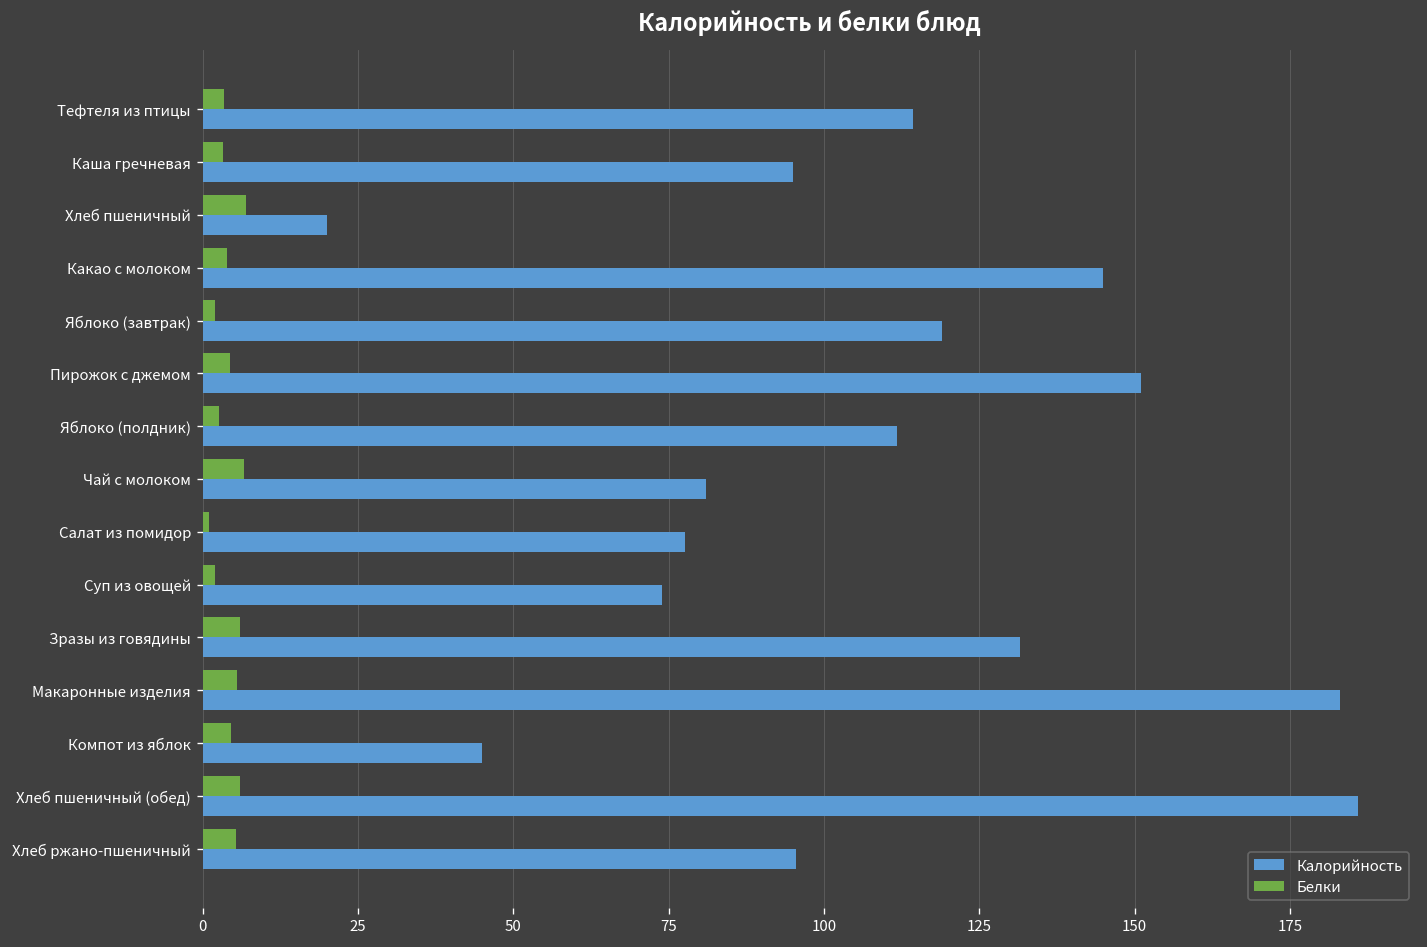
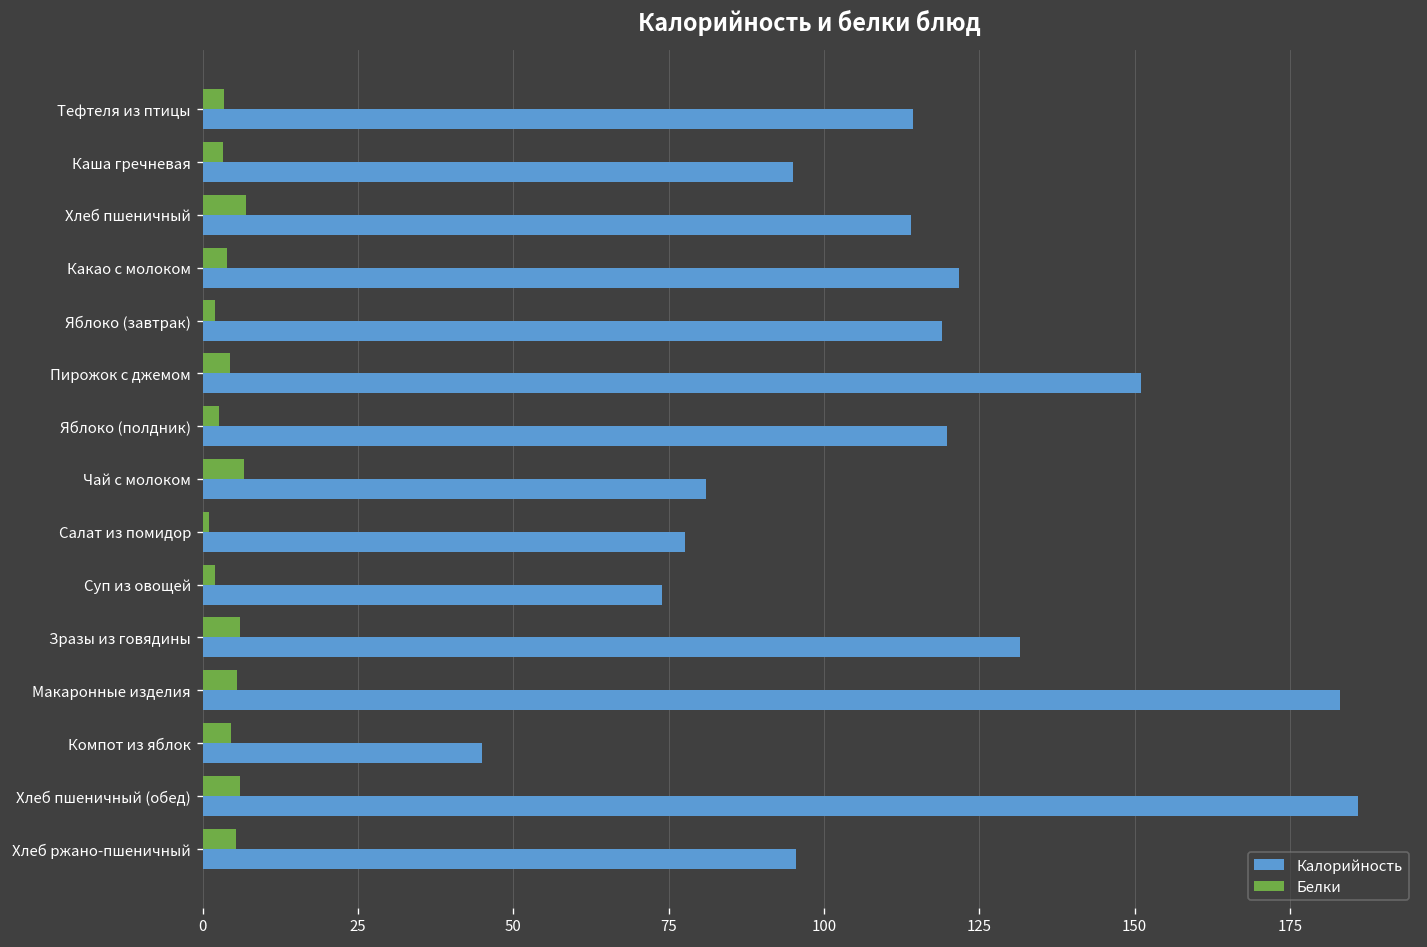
  {
    "Калорийность": {
      "Тефтеля из птицы": 114,
      "Каша гречневая": 95,
-     "Хлеб пшеничный": 20,
-     "Какао с молоком": 145,
+     "Хлеб пшеничный": 114,
+     "Какао с молоком": 122,
      "Яблоко (завтрак)": 119,
      "Пирожок с джемом": 151,
-     "Яблоко (полдник)": 112,
+     "Яблоко (полдник)": 120,
      "Чай с молоком": 81,
      "Салат из помидор": 78,
      "Суп из овощей": 74,
      "Зразы из говядины": 132,
      "Макаронные изделия": 183,
      "Компот из яблок": 45,
      "Хлеб пшеничный (обед)": 186,
      "Хлеб ржано-пшеничный": 95
    },
    "Белки": {
      "Тефтеля из птицы": 3,
      "Каша гречневая": 3,
      "Хлеб пшеничный": 7,
      "Какао с молоком": 4,
      "Яблоко (завтрак)": 2,
      "Пирожок с джемом": 4,
      "Яблоко (полдник)": 3,
      "Чай с молоком": 7,
      "Салат из помидор": 1,
      "Суп из овощей": 2,
      "Зразы из говядины": 6,
      "Макаронные изделия": 6,
      "Компот из яблок": 5,
      "Хлеб пшеничный (обед)": 6,
      "Хлеб ржано-пшеничный": 5
    }
  }
